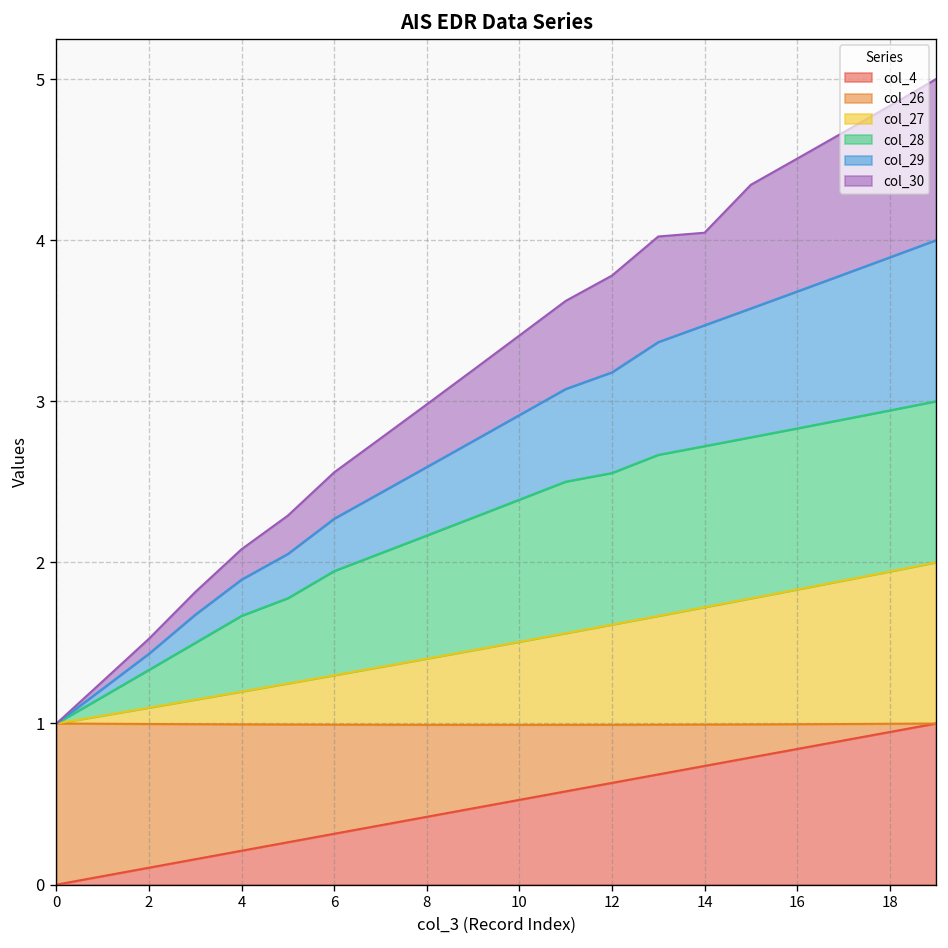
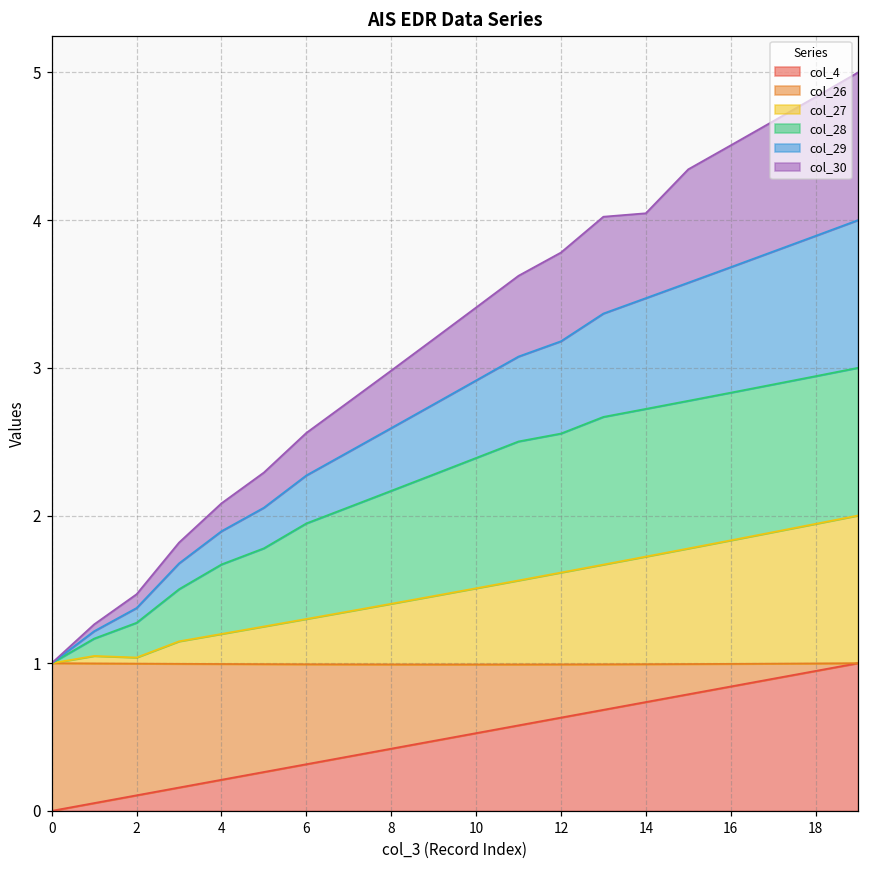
  {
    "col_27": {
-     "2": 0.10,
+     "2": 0.04,
      "4": 0.20,
      "6": 0.31,
      "8": 0.41,
      "10": 0.52,
      "12": 0.62,
      "14": 0.73,
      "16": 0.84,
      "18": 0.95
    },
    "col_28": {
      "2": 0.24,
      "4": 0.47,
      "6": 0.65,
      "8": 0.76,
      "10": 0.88,
      "12": 0.94,
      "14": 1.00,
      "16": 1.00,
      "18": 1.00
    },
    "col_29": {
      "2": 0.10,
      "4": 0.22,
      "6": 0.32,
      "8": 0.42,
      "10": 0.52,
      "12": 0.62,
      "14": 0.75,
      "16": 0.85,
      "18": 0.95
    },
    "col_30": {
      "2": 0.09,
      "4": 0.19,
      "6": 0.29,
      "8": 0.39,
      "10": 0.49,
      "12": 0.60,
      "14": 0.57,
      "16": 0.82
    }
  }
